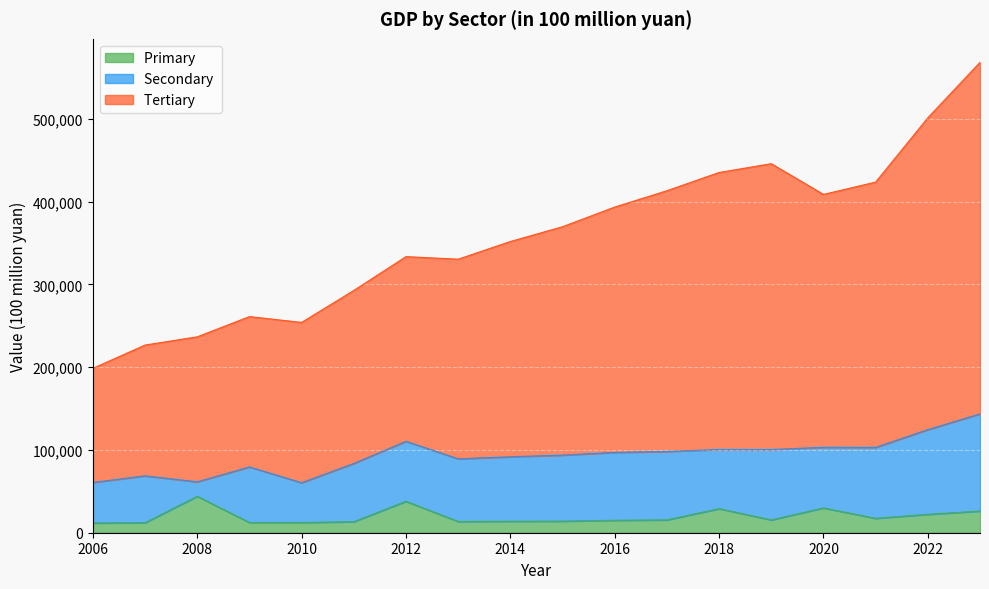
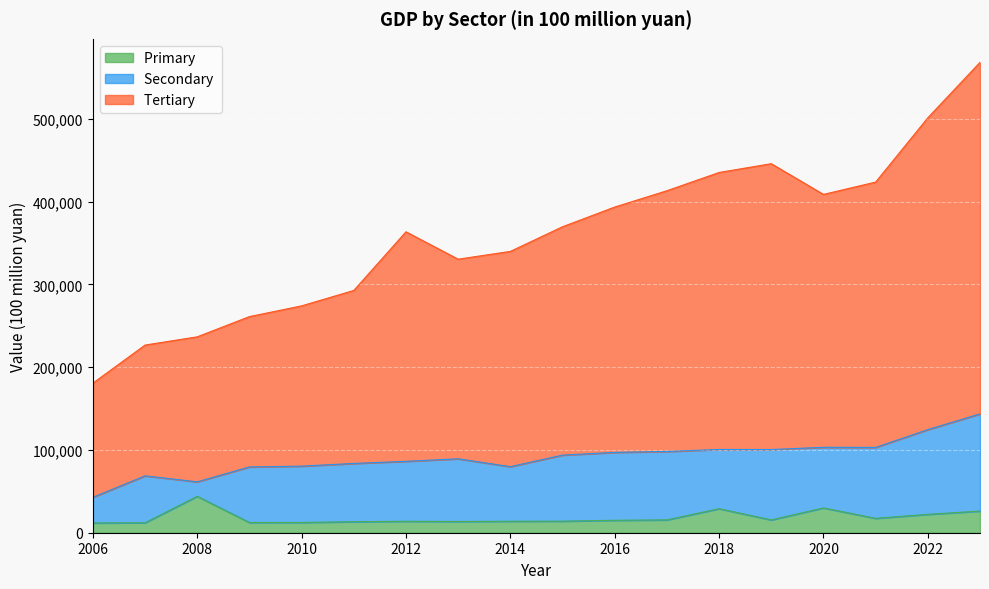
  {
    "Primary": {
      "2006": "10,000",
      "2008": "40,000",
      "2010": "10,000",
-     "2012": "40,000",
+     "2012": "10,000",
      "2014": "10,000",
      "2016": "20,000",
      "2018": "30,000",
      "2020": "30,000",
      "2022": "20,000"
    },
    "Secondary": {
-     "2006": "50,000",
+     "2006": "30,000",
      "2008": "20,000",
-     "2010": "50,000",
+     "2010": "70,000",
      "2012": "70,000",
-     "2014": "80,000",
+     "2014": "70,000",
      "2016": "80,000",
      "2018": "70,000",
      "2020": "70,000",
      "2022": "100,000"
    },
    "Tertiary": {
      "2006": "140,000",
      "2008": "180,000",
      "2010": "190,000",
-     "2012": "220,000",
+     "2012": "280,000",
      "2014": "260,000",
      "2016": "300,000",
      "2018": "330,000",
      "2020": "310,000",
      "2022": "380,000"
    }
  }
